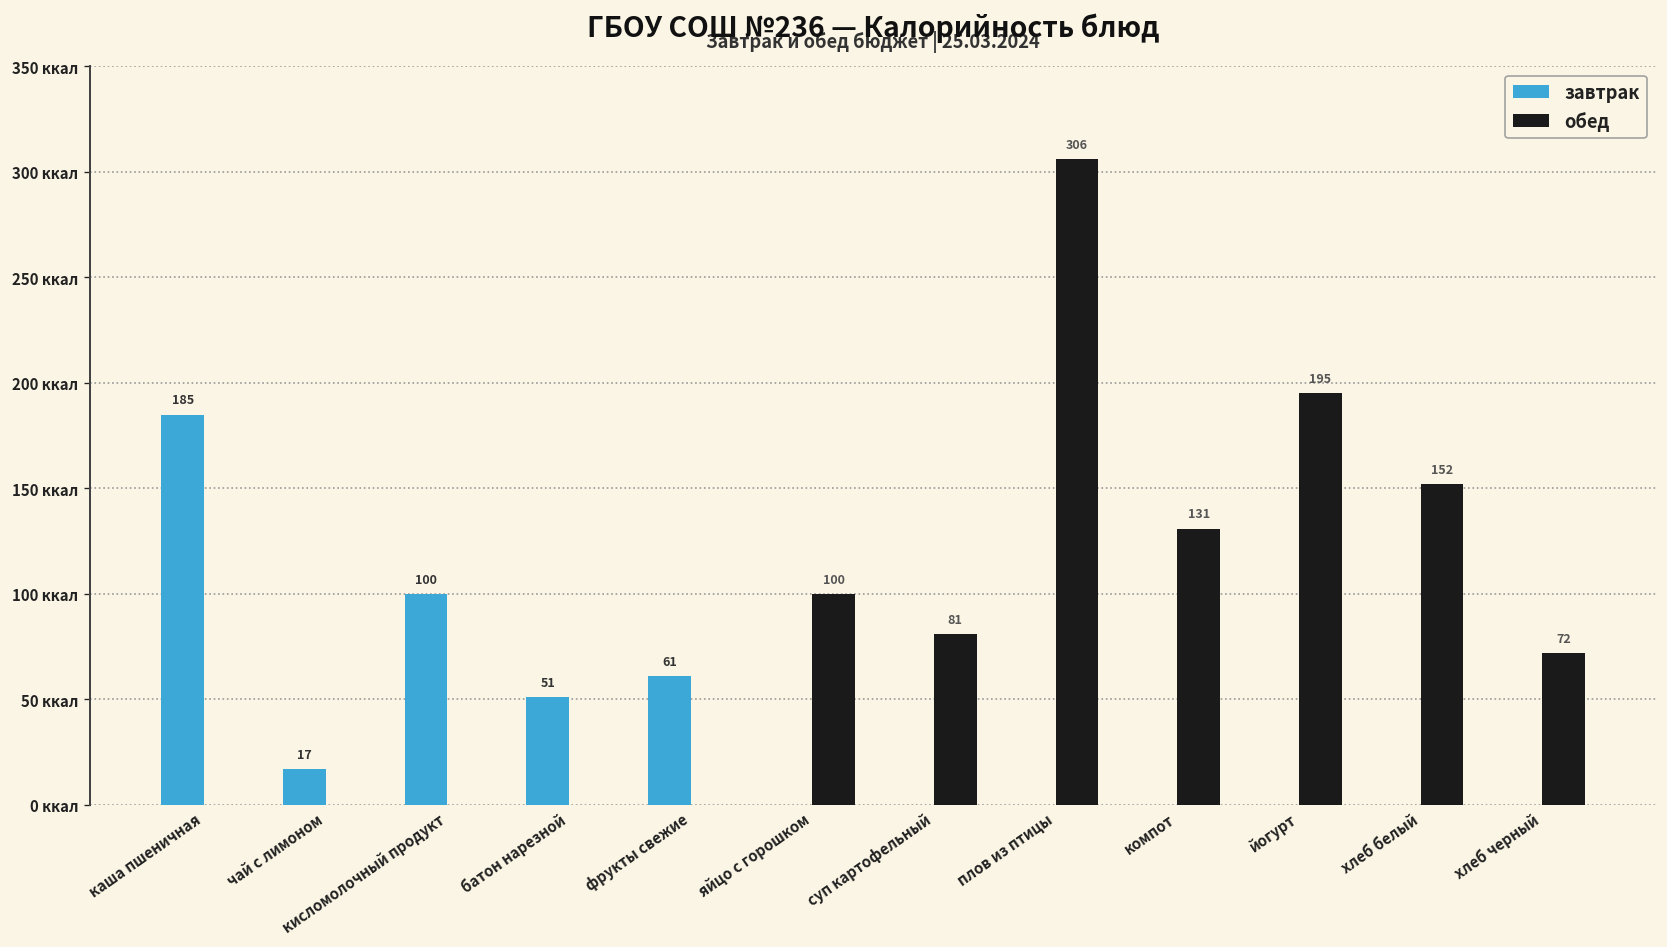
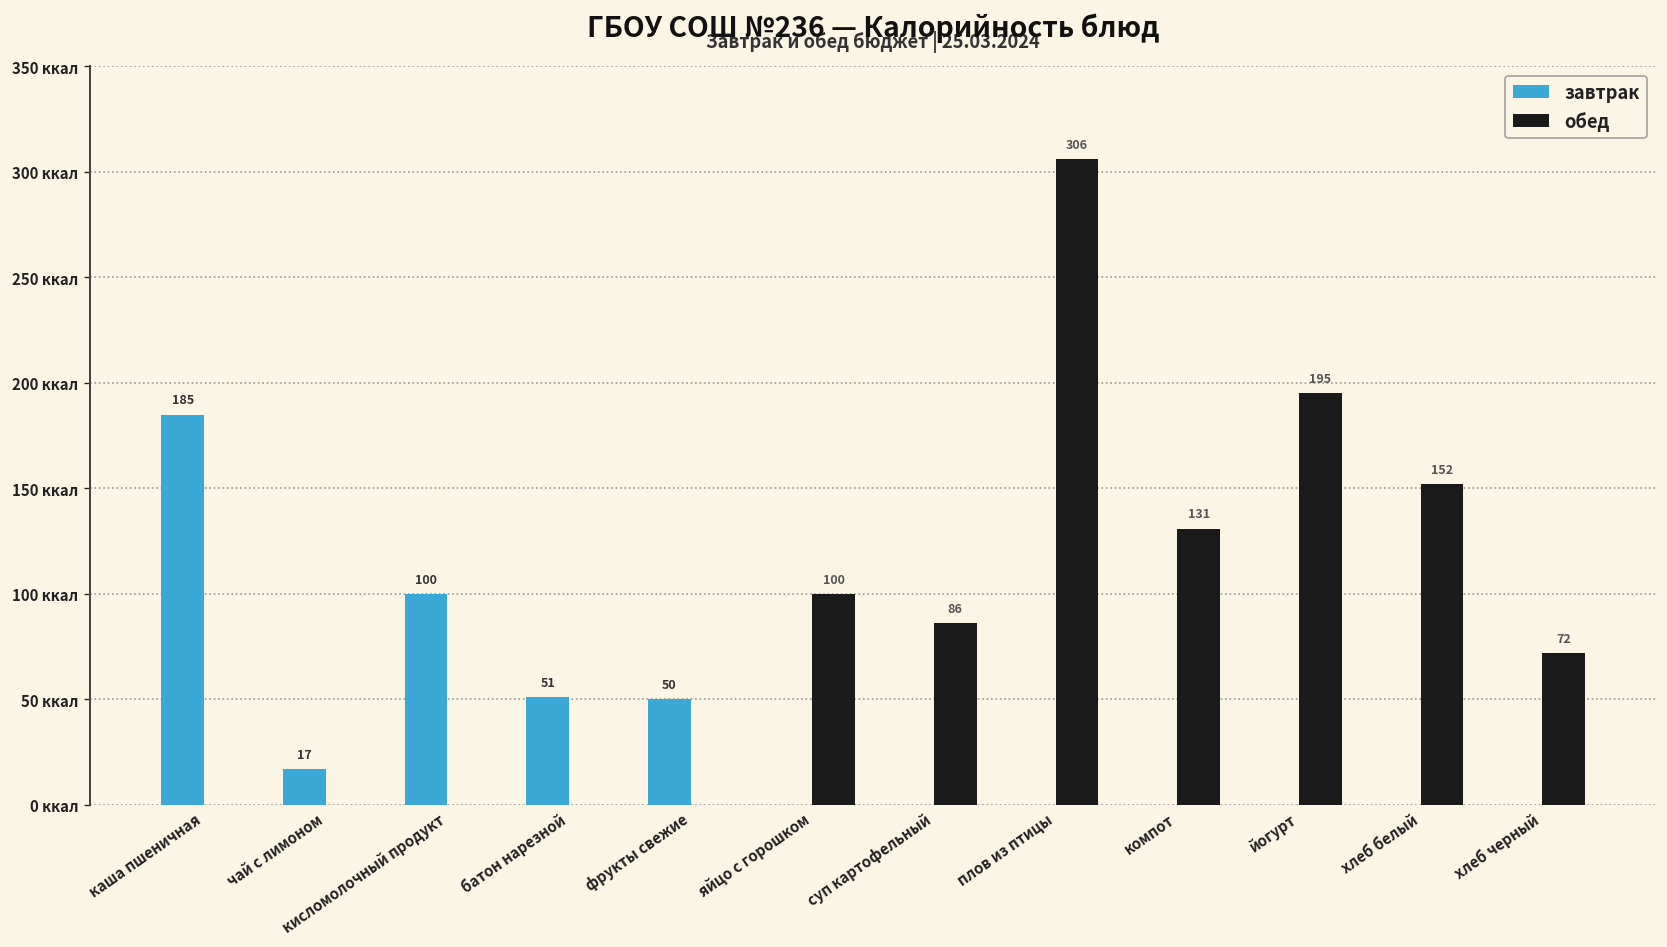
  {
    "завтрак": {
      "каша пшеничная": 185,
      "чай с лимоном": 17,
      "кисломолочный продукт": 100,
      "батон нарезной": 51,
-     "фрукты свежие": 61
+     "фрукты свежие": 50
    },
    "обед": {
      "яйцо с горошком": 100,
-     "суп картофельный": 81,
+     "суп картофельный": 86,
      "плов из птицы": 306,
      "компот": 131,
      "йогурт": 195,
      "хлеб белый": 152,
      "хлеб черный": 72
    }
  }
